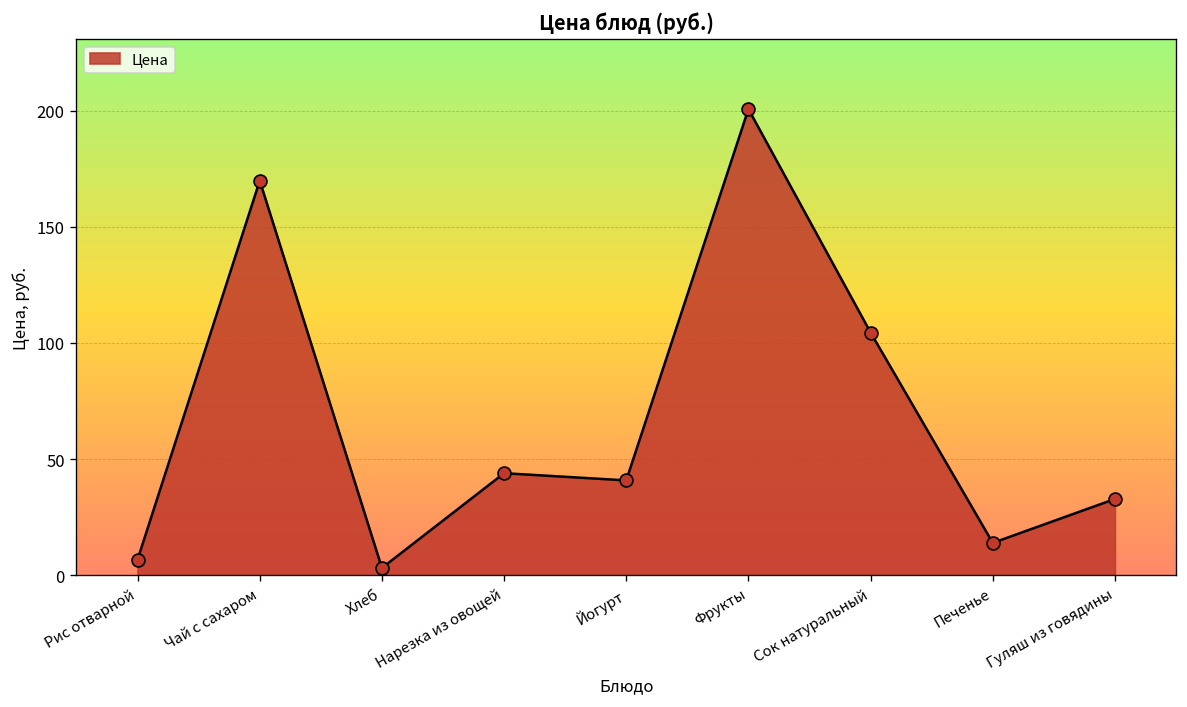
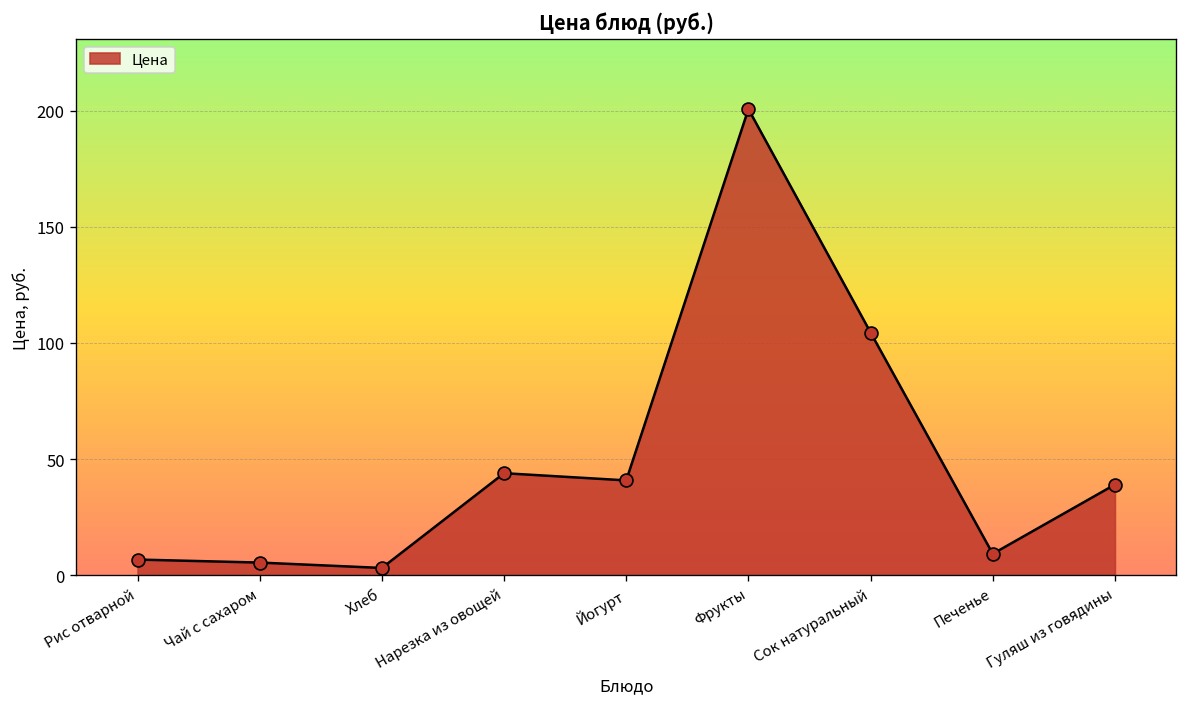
  {
    "Рис отварной": 7,
-   "Чай с сахаром": 170,
+   "Чай с сахаром": 5,
    "Хлеб": 3,
    "Нарезка из овощей": 44,
    "Йогурт": 41,
    "Фрукты": 201,
    "Сок натуральный": 105,
-   "Печенье": 14,
-   "Гуляш из говядины": 33
+   "Печенье": 9,
+   "Гуляш из говядины": 39
  }
